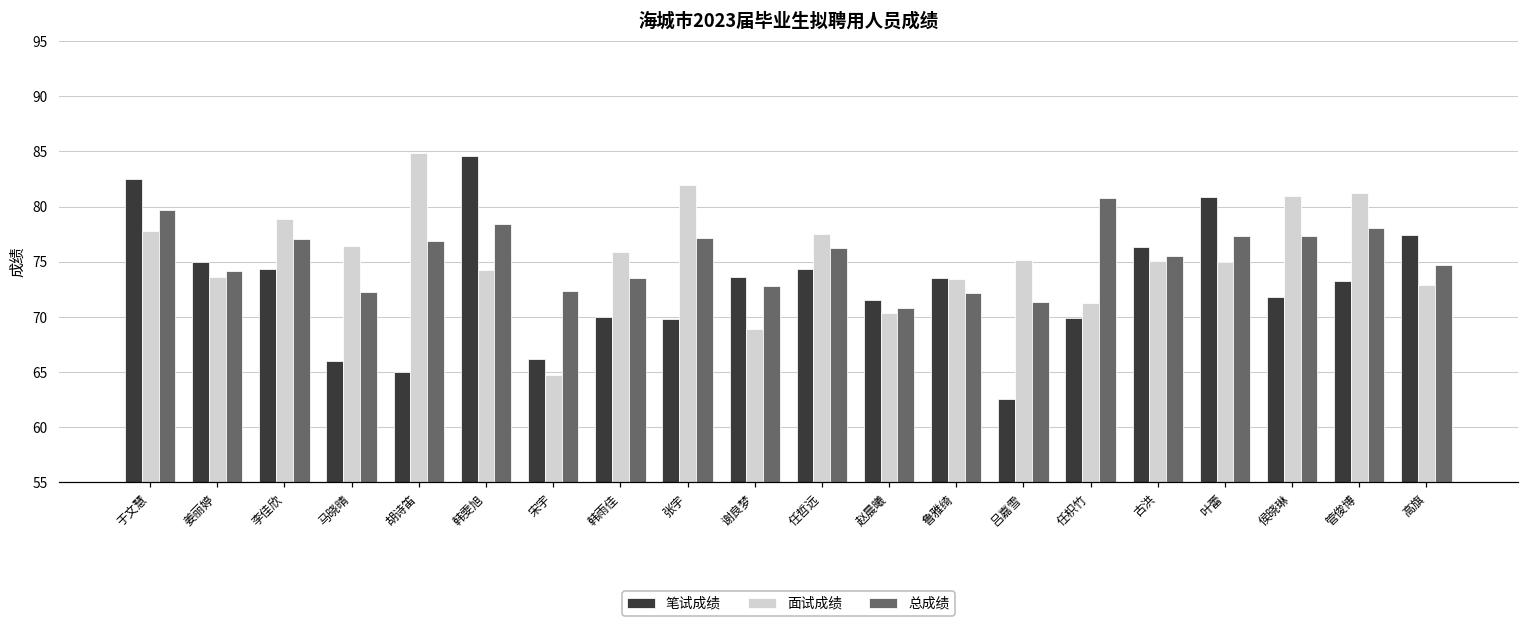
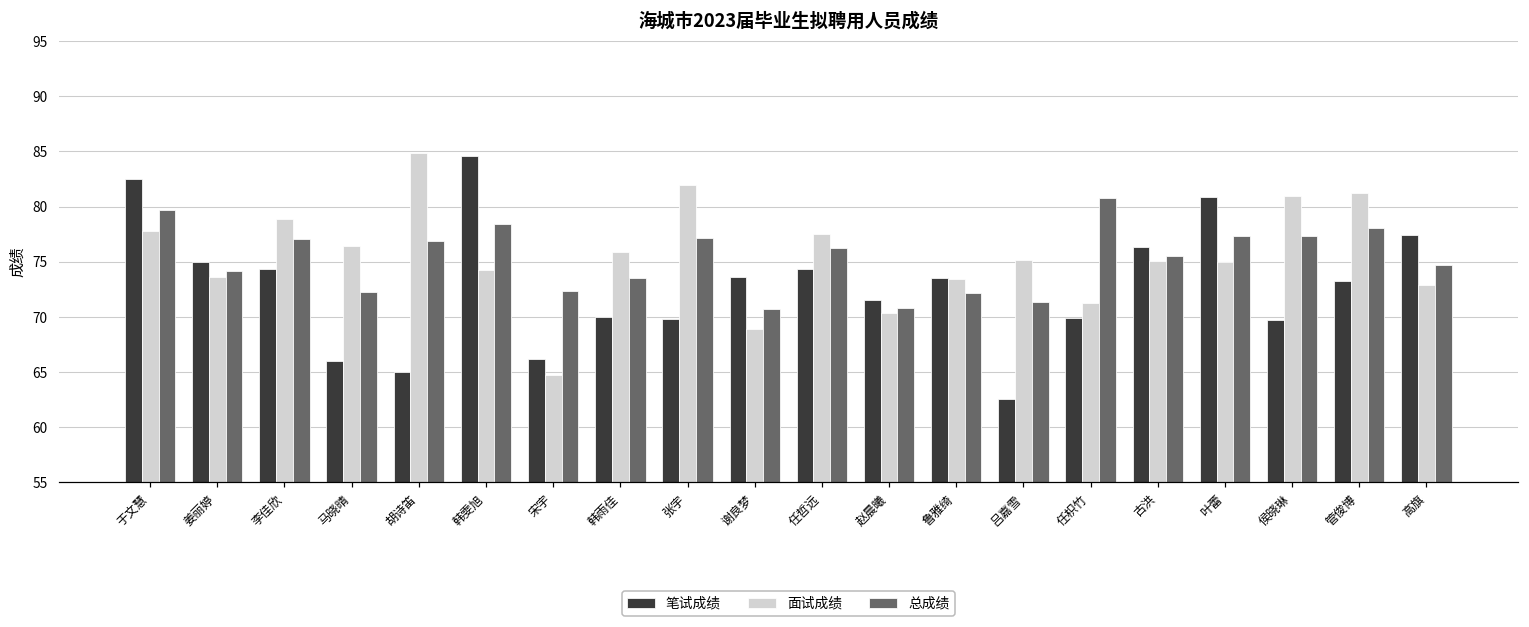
  {
    "笔试成绩": {
      "于文慧": 82.5,
      "姜丽婷": 74.9,
      "李佳欣": 74.3,
      "马晓晴": 66.0,
      "胡诗笛": 65.0,
      "韩雯旭": 84.6,
      "宋宇": 66.2,
      "韩雨佳": 70.0,
      "张宇": 69.8,
      "谢良梦": 73.6,
      "任哲远": 74.3,
      "赵晨曦": 71.5,
      "鲁雅绮": 73.5,
      "吕嘉雪": 62.6,
      "任枳竹": 69.9,
      "古洪": 76.3,
      "叶蕾": 80.8,
-     "侯晓琳": 71.8,
+     "侯晓琳": 69.7,
      "管俊博": 73.3,
      "高旗": 77.4
    },
    "面试成绩": {
      "于文慧": 77.8,
      "姜丽婷": 73.6,
      "李佳欣": 78.9,
      "马晓晴": 76.4,
      "胡诗笛": 84.8,
      "韩雯旭": 74.3,
      "宋宇": 64.7,
      "韩雨佳": 75.9,
      "张宇": 82.0,
      "谢良梦": 68.9,
      "任哲远": 77.5,
      "赵晨曦": 70.3,
      "鲁雅绮": 73.4,
      "吕嘉雪": 75.1,
      "任枳竹": 71.2,
      "古洪": 75.0,
      "叶蕾": 75.0,
      "侯晓琳": 81.0,
      "管俊博": 81.2,
      "高旗": 72.9
    },
    "总成绩": {
      "于文慧": 79.7,
      "姜丽婷": 74.1,
      "李佳欣": 77.0,
      "马晓晴": 72.3,
      "胡诗笛": 76.9,
      "韩雯旭": 78.4,
      "宋宇": 72.3,
      "韩雨佳": 73.5,
      "张宇": 77.1,
-     "谢良梦": 72.8,
+     "谢良梦": 70.7,
      "任哲远": 76.2,
      "赵晨曦": 70.8,
      "鲁雅绮": 72.1,
      "吕嘉雪": 71.4,
      "任枳竹": 80.8,
      "古洪": 75.6,
      "叶蕾": 77.3,
      "侯晓琳": 77.3,
      "管俊博": 78.0,
      "高旗": 74.7
    }
  }
